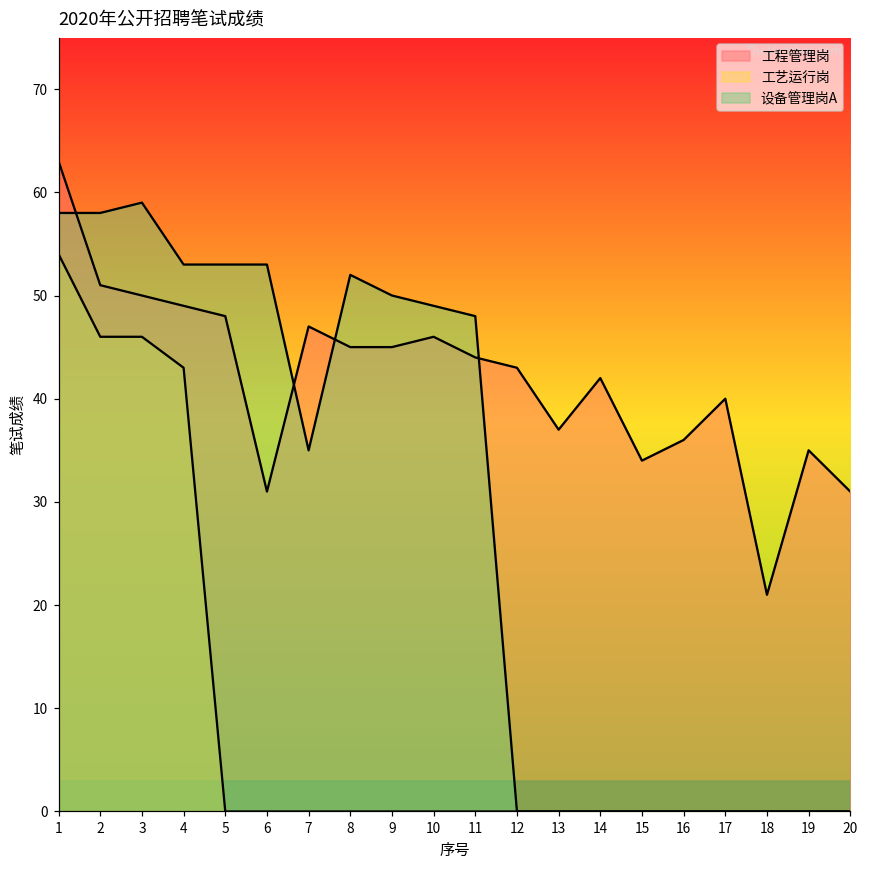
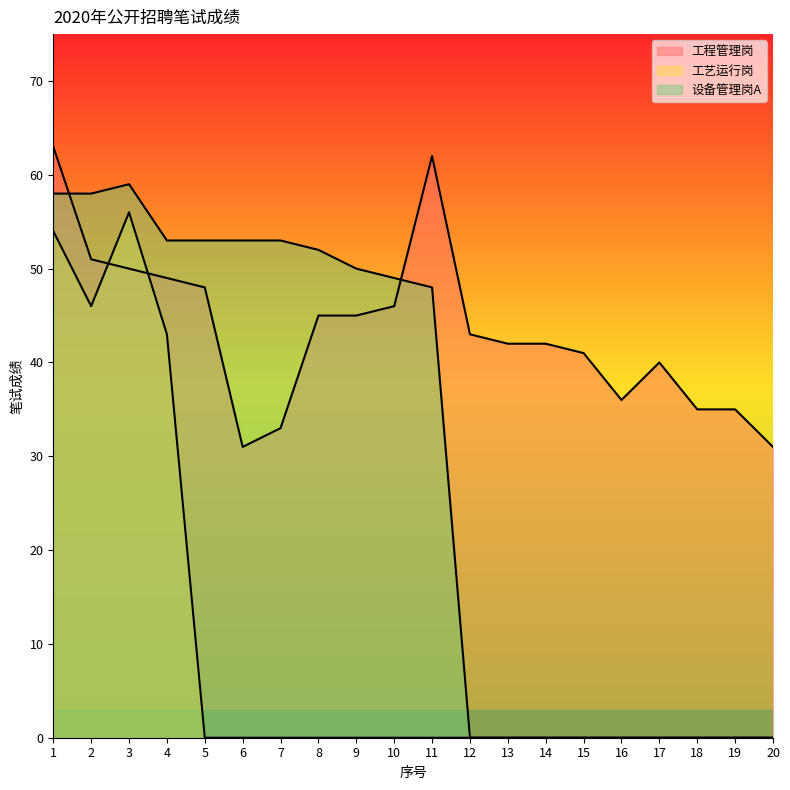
  {
    "工程管理岗": {
      "1": 63,
      "2": 51,
      "3": 50,
      "4": 49,
      "5": 48,
      "6": 31,
-     "7": 47,
+     "7": 33,
      "8": 45,
      "9": 45,
      "10": 46,
-     "11": 44,
+     "11": 62,
      "12": 43,
-     "13": 37,
+     "13": 42,
      "14": 42,
-     "15": 34,
+     "15": 41,
      "16": 36,
      "17": 40,
-     "18": 21,
+     "18": 35,
      "19": 35,
      "20": 31
    },
    "工艺运行岗": {
      "1": 54,
      "2": 46,
-     "3": 46,
+     "3": 56,
      "4": 43
    },
    "设备管理岗A": {
      "1": 58,
      "2": 58,
      "3": 59,
      "4": 53,
      "5": 53,
      "6": 53,
-     "7": 35,
+     "7": 53,
      "8": 52,
      "9": 50,
      "10": 49,
      "11": 48
    }
  }
